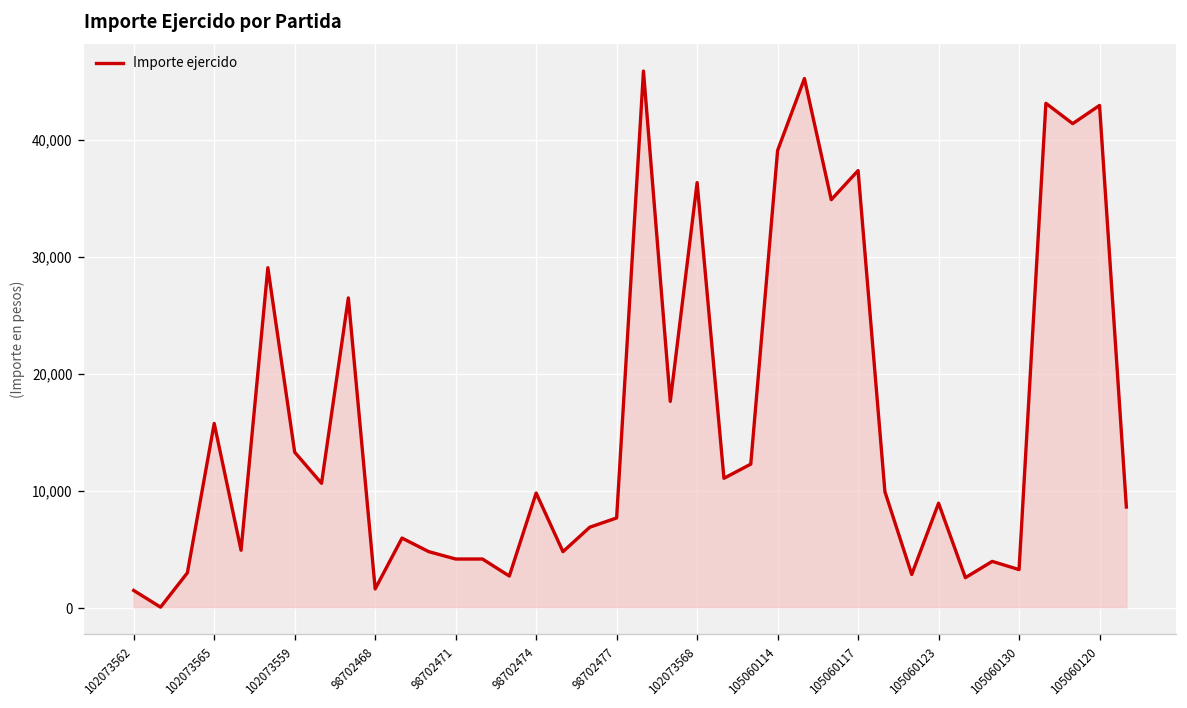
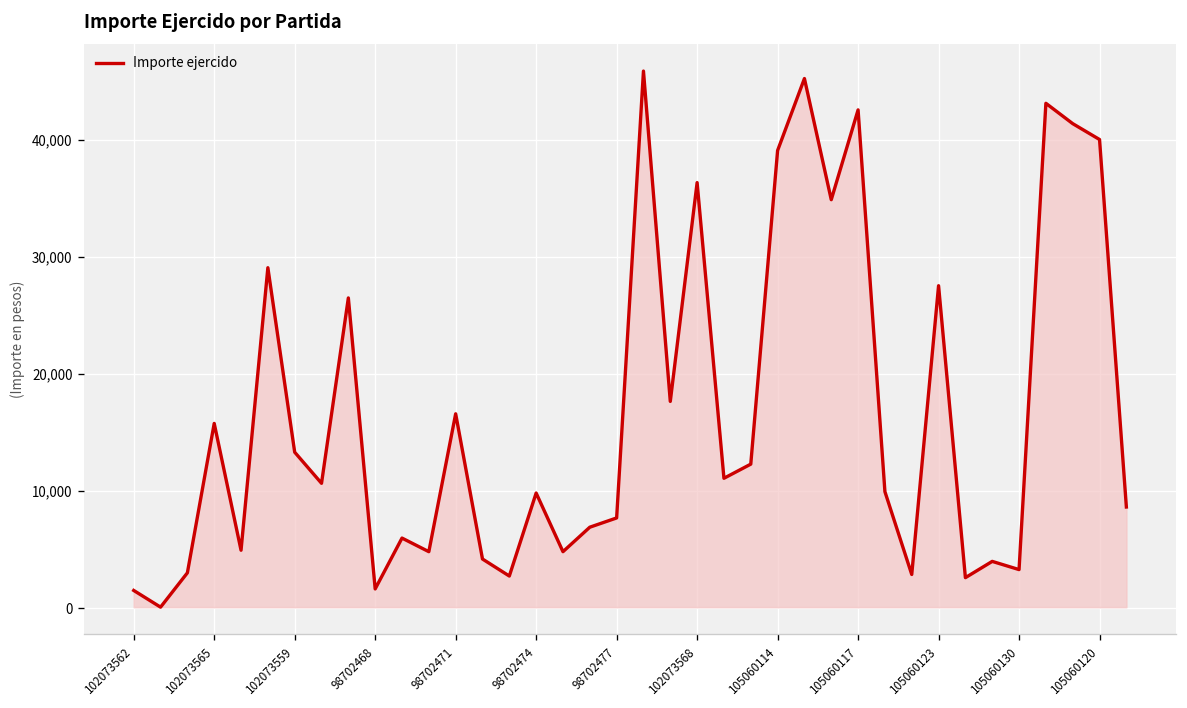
  {
    "102073562": "2,000",
    "102073565": "16,000",
    "102073559": "13,000",
    "98702468": "2,000",
-   "98702471": "4,000",
+   "98702471": "17,000",
    "98702474": "10,000",
    "98702477": "8,000",
    "102073568": "36,000",
    "105060114": "39,000",
-   "105060117": "37,000",
-   "105060123": "9,000",
+   "105060117": "43,000",
+   "105060123": "28,000",
    "105060130": "3,000",
-   "105060120": "43,000"
+   "105060120": "40,000"
  }
